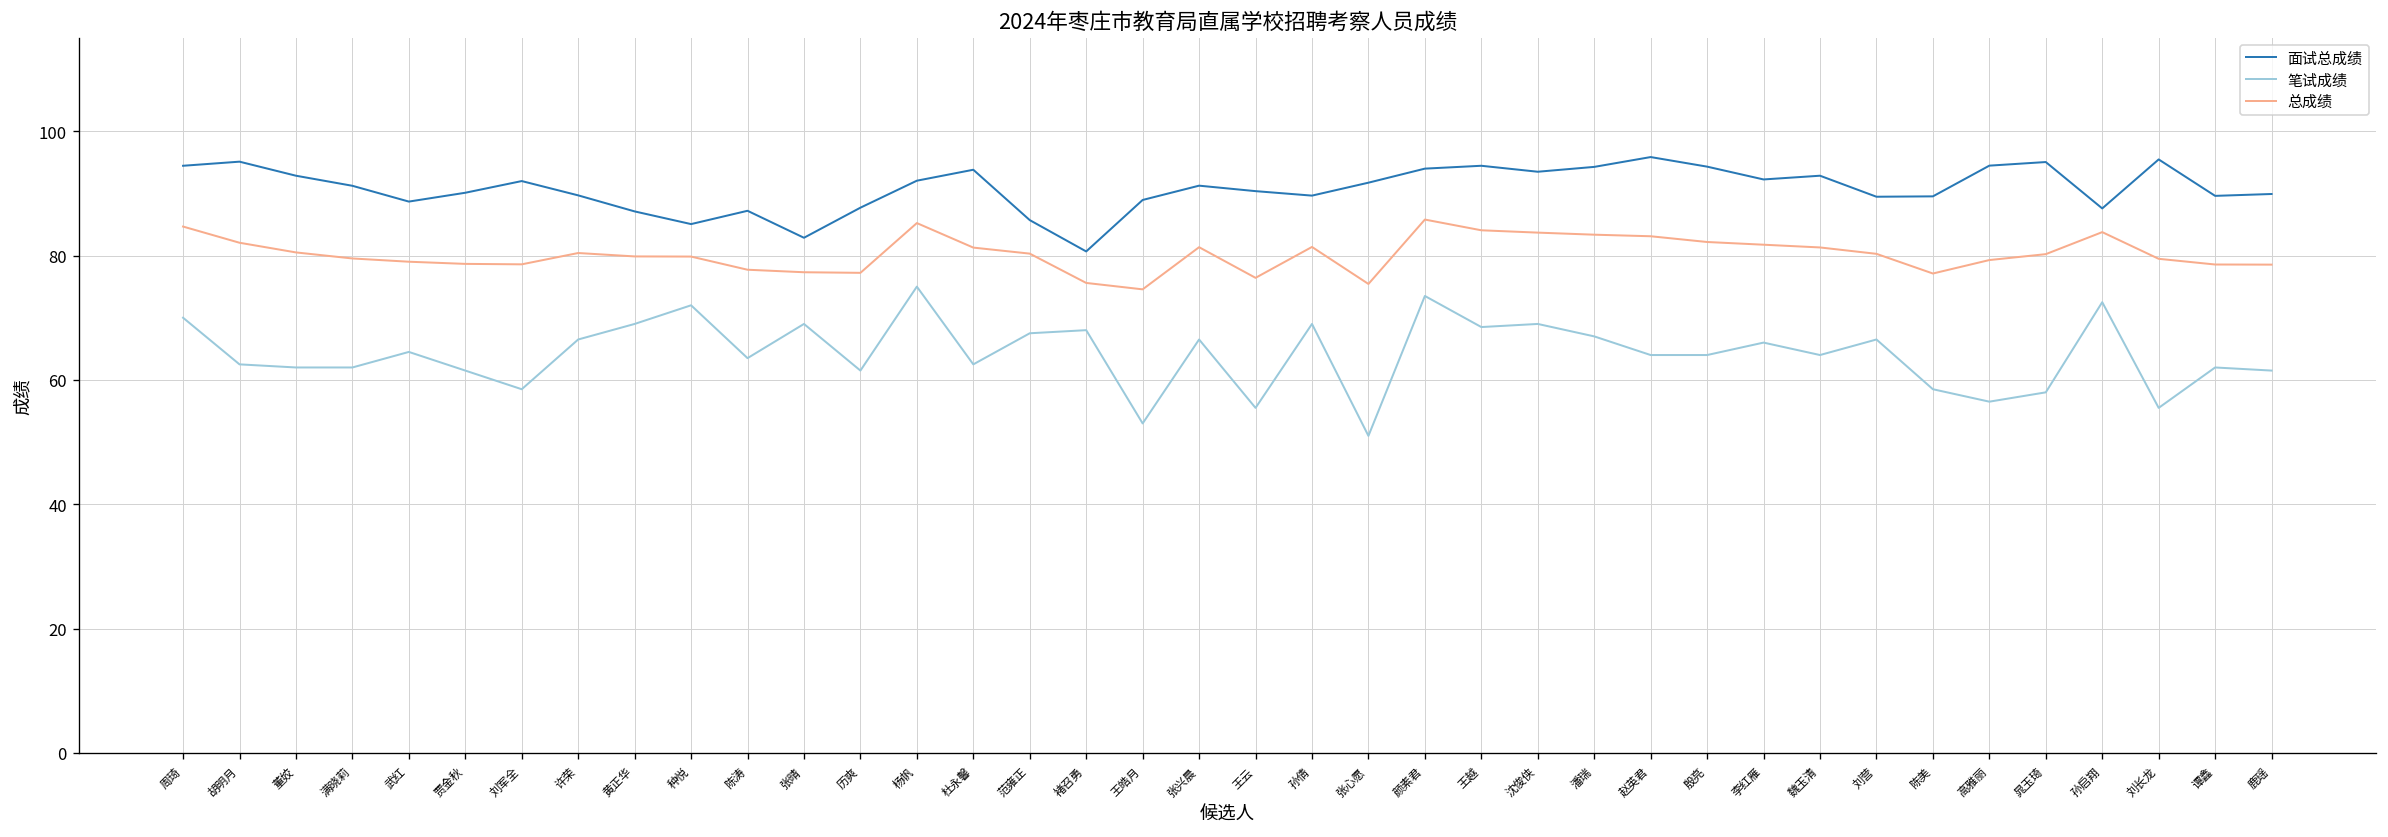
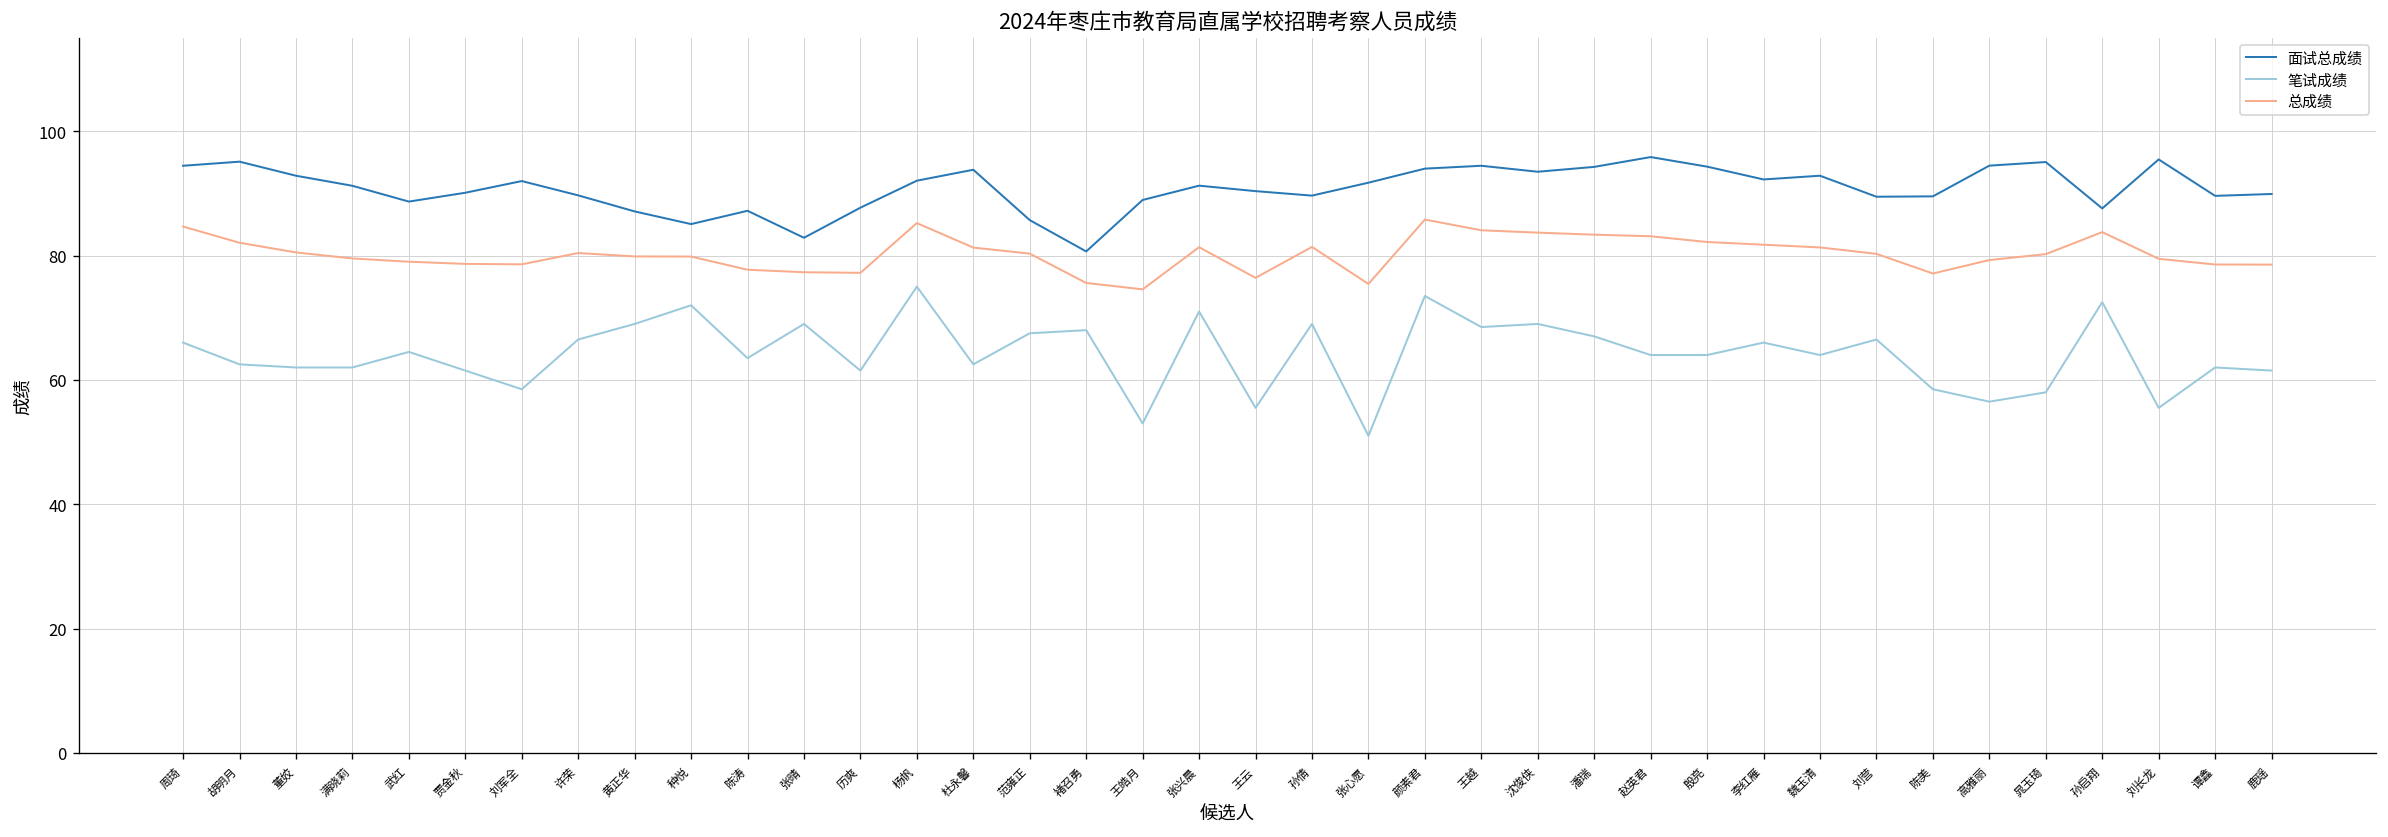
  {
    "面试总成绩": {
      "周琦": 94,
      "胡明月": 95,
      "董姣": 93,
      "满晓莉": 91,
      "武红": 89,
      "贾金秋": 90,
      "刘军全": 92,
      "许荣": 90,
      "黄正华": 87,
      "种悦": 85,
      "陈涛": 87,
      "张晴": 83,
      "历爽": 88,
      "杨帆": 92,
      "杜永馨": 94,
      "范雍正": 86,
      "褚召勇": 81,
      "王皓月": 89,
      "张兴晨": 91,
      "王云": 90,
      "孙倩": 90,
      "张心愿": 92,
      "颜素君": 94,
      "王越": 94,
      "沈俊侠": 93,
      "潘瑞": 94,
      "赵英君": 96,
      "殷亮": 94,
      "李红雁": 92,
      "魏玉清": 93,
      "刘营": 89,
      "陈美": 90,
      "高雅丽": 94,
      "晁玉琦": 95,
      "孙启翔": 88,
      "刘长龙": 95,
      "谭鑫": 90,
      "鹿瑶": 90
    },
    "笔试成绩": {
-     "周琦": 70,
+     "周琦": 66,
      "胡明月": 63,
      "董姣": 62,
      "满晓莉": 62,
      "武红": 65,
      "贾金秋": 62,
      "刘军全": 59,
      "许荣": 67,
      "黄正华": 69,
      "种悦": 72,
      "陈涛": 64,
      "张晴": 69,
      "历爽": 62,
      "杨帆": 75,
      "杜永馨": 63,
      "范雍正": 68,
      "褚召勇": 68,
      "王皓月": 53,
-     "张兴晨": 67,
+     "张兴晨": 71,
      "王云": 56,
      "孙倩": 69,
      "张心愿": 51,
      "颜素君": 74,
      "王越": 69,
      "沈俊侠": 69,
      "潘瑞": 67,
      "赵英君": 64,
      "殷亮": 64,
      "李红雁": 66,
      "魏玉清": 64,
      "刘营": 67,
      "陈美": 59,
      "高雅丽": 57,
      "晁玉琦": 58,
      "孙启翔": 73,
      "刘长龙": 56,
      "谭鑫": 62,
      "鹿瑶": 62
    },
    "总成绩": {
      "周琦": 85,
      "胡明月": 82,
      "董姣": 81,
      "满晓莉": 80,
      "武红": 79,
      "贾金秋": 79,
      "刘军全": 79,
      "许荣": 80,
      "黄正华": 80,
      "种悦": 80,
      "陈涛": 78,
      "张晴": 77,
      "历爽": 77,
      "杨帆": 85,
      "杜永馨": 81,
      "范雍正": 80,
      "褚召勇": 76,
      "王皓月": 75,
      "张兴晨": 81,
      "王云": 76,
      "孙倩": 81,
      "张心愿": 75,
      "颜素君": 86,
      "王越": 84,
      "沈俊侠": 84,
      "潘瑞": 83,
      "赵英君": 83,
      "殷亮": 82,
      "李红雁": 82,
      "魏玉清": 81,
      "刘营": 80,
      "陈美": 77,
      "高雅丽": 79,
      "晁玉琦": 80,
      "孙启翔": 84,
      "刘长龙": 79,
      "谭鑫": 79,
      "鹿瑶": 79
    }
  }
